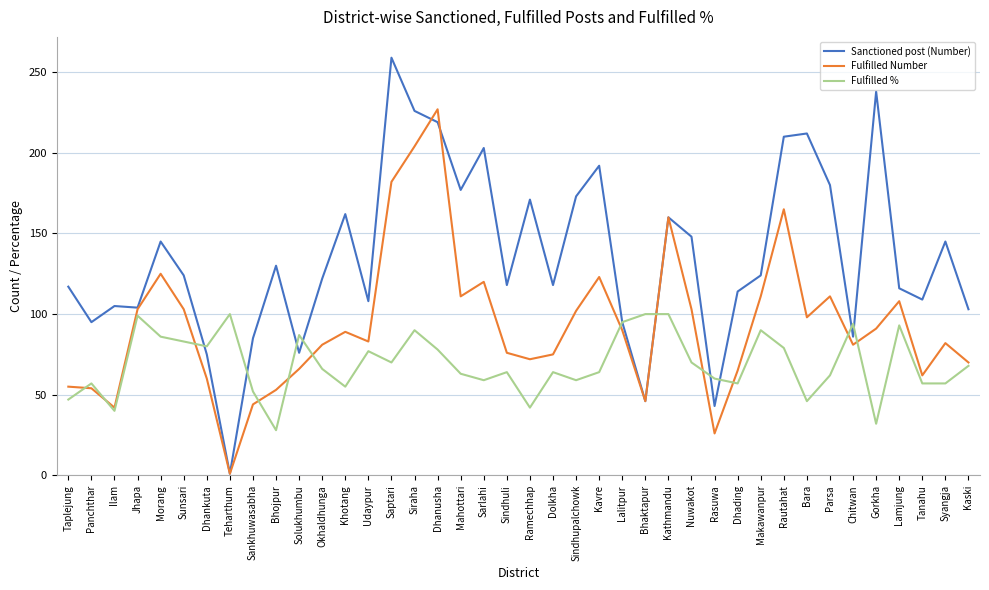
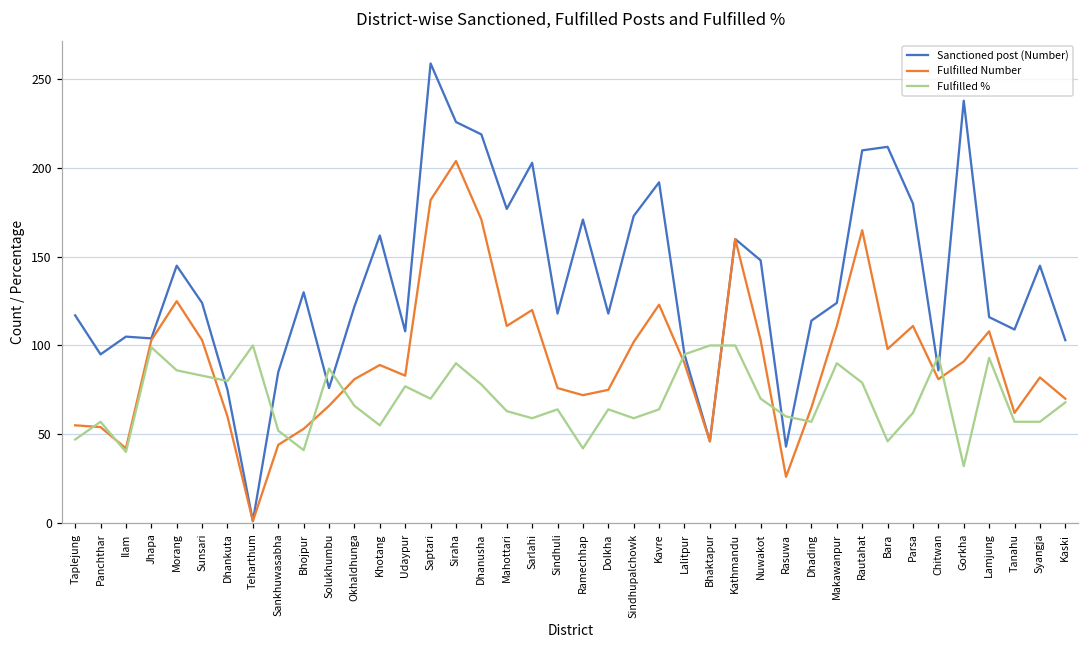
  {
    "Sanctioned post (Number)": {
      "Taplejung": 117,
      "Panchthar": 95,
      "Ilam": 105,
      "Morang": 145,
      "Sunsari": 124,
      "Dhankuta": 75,
      "Sankhuwasabha": 85,
      "Bhojpur": 130,
      "Solukhumbu": 76,
      "Okhaldhunga": 122,
      "Khotang": 162,
      "Udaypur": 108,
      "Saptari": 259,
      "Siraha": 226,
      "Dhanusha": 219,
      "Mahottari": 177,
      "Sarlahi": 203,
      "Sindhuli": 118,
      "Ramechhap": 171,
      "Dolkha": 118,
      "Sindhupalchowk": 173,
      "Kavre": 192,
      "Nuwakot": 148,
      "Rasuwa": 43,
      "Dhading": 114,
      "Makawanpur": 124,
      "Rautahat": 210,
      "Bara": 212,
      "Parsa": 180,
      "Chitwan": 86,
      "Gorkha": 238,
      "Lamjung": 116,
      "Tanahu": 109,
      "Syangja": 145,
      "Kaski": 103
    },
    "Fulfilled Number": {
      "Taplejung": 55,
      "Panchthar": 54,
      "Ilam": 42,
      "Morang": 125,
      "Sunsari": 103,
      "Dhankuta": 60,
      "Sankhuwasabha": 44,
      "Bhojpur": 53,
      "Solukhumbu": 66,
      "Okhaldhunga": 81,
      "Khotang": 89,
      "Udaypur": 83,
      "Saptari": 182,
      "Siraha": 204,
-     "Dhanusha": 227,
+     "Dhanusha": 171,
      "Mahottari": 111,
      "Sarlahi": 120,
      "Sindhuli": 76,
      "Ramechhap": 72,
      "Dolkha": 75,
      "Sindhupalchowk": 102,
      "Kavre": 123,
      "Lalitpur": 90,
      "Nuwakot": 103,
      "Rasuwa": 26,
      "Dhading": 65,
      "Makawanpur": 111,
      "Rautahat": 165,
      "Bara": 98,
      "Parsa": 111,
      "Chitwan": 81,
      "Gorkha": 91,
      "Lamjung": 108,
      "Tanahu": 62,
      "Syangja": 82,
      "Kaski": 70
    },
    "Fulfilled %": {
      "Taplejung": 47,
      "Panchthar": 57,
      "Ilam": 40,
      "Jhapa": 99,
      "Morang": 86,
      "Sunsari": 83,
      "Dhankuta": 80,
      "Teharthum": 100,
      "Sankhuwasabha": 52,
-     "Bhojpur": 28,
+     "Bhojpur": 41,
      "Solukhumbu": 87,
      "Okhaldhunga": 66,
      "Khotang": 55,
      "Udaypur": 77,
      "Saptari": 70,
      "Siraha": 90,
      "Dhanusha": 78,
      "Mahottari": 63,
      "Sarlahi": 59,
      "Sindhuli": 64,
      "Ramechhap": 42,
      "Dolkha": 64,
      "Sindhupalchowk": 59,
      "Kavre": 64,
      "Bhaktapur": 100,
      "Kathmandu": 100,
      "Nuwakot": 70,
      "Rasuwa": 60,
      "Dhading": 57,
      "Makawanpur": 90,
      "Rautahat": 79,
      "Bara": 46,
      "Parsa": 62,
      "Chitwan": 94,
      "Gorkha": 32,
      "Lamjung": 93,
      "Tanahu": 57,
      "Syangja": 57,
      "Kaski": 68
    }
  }
